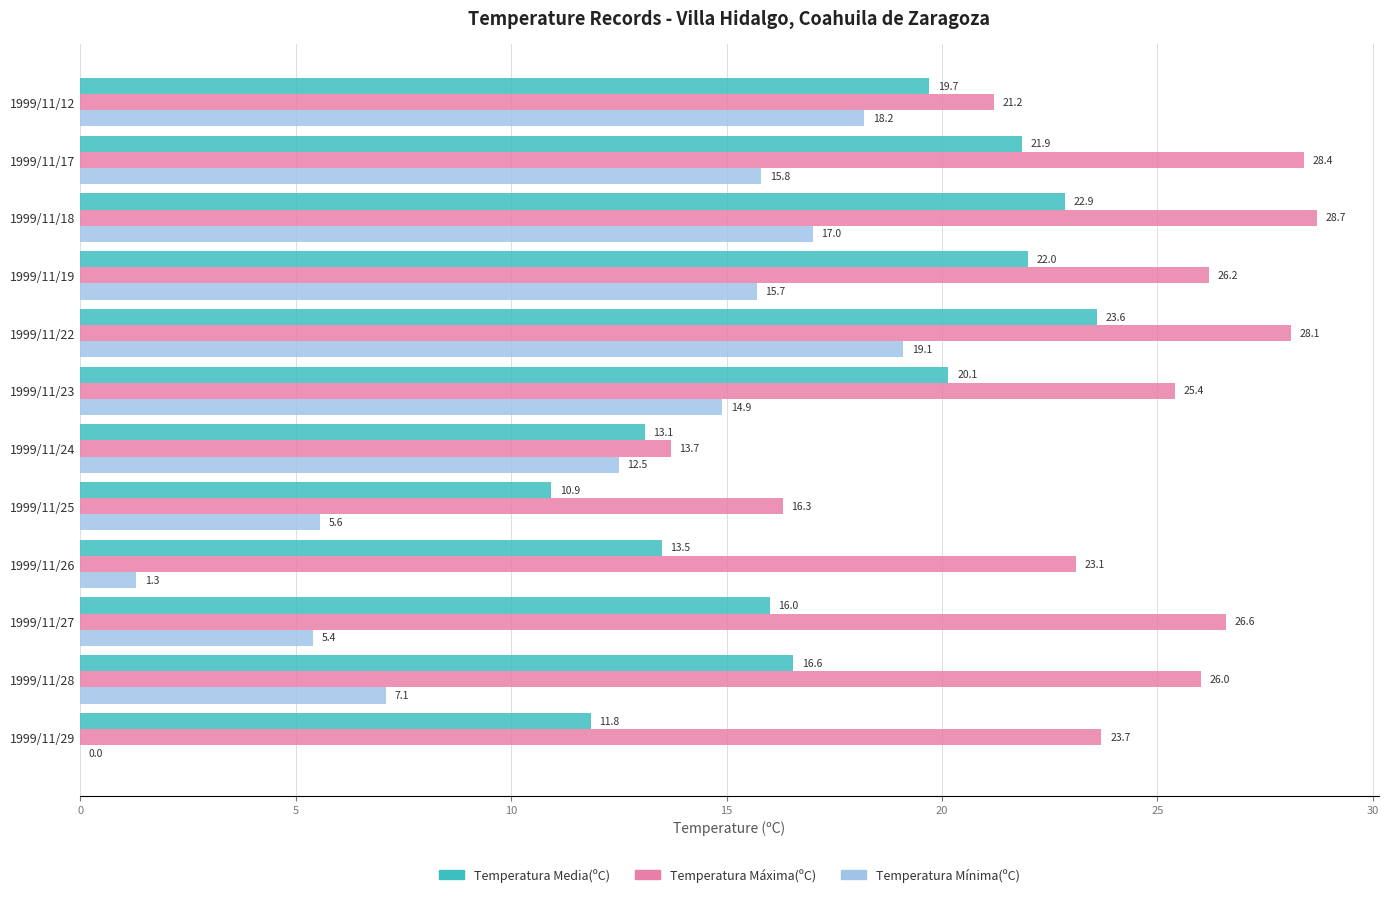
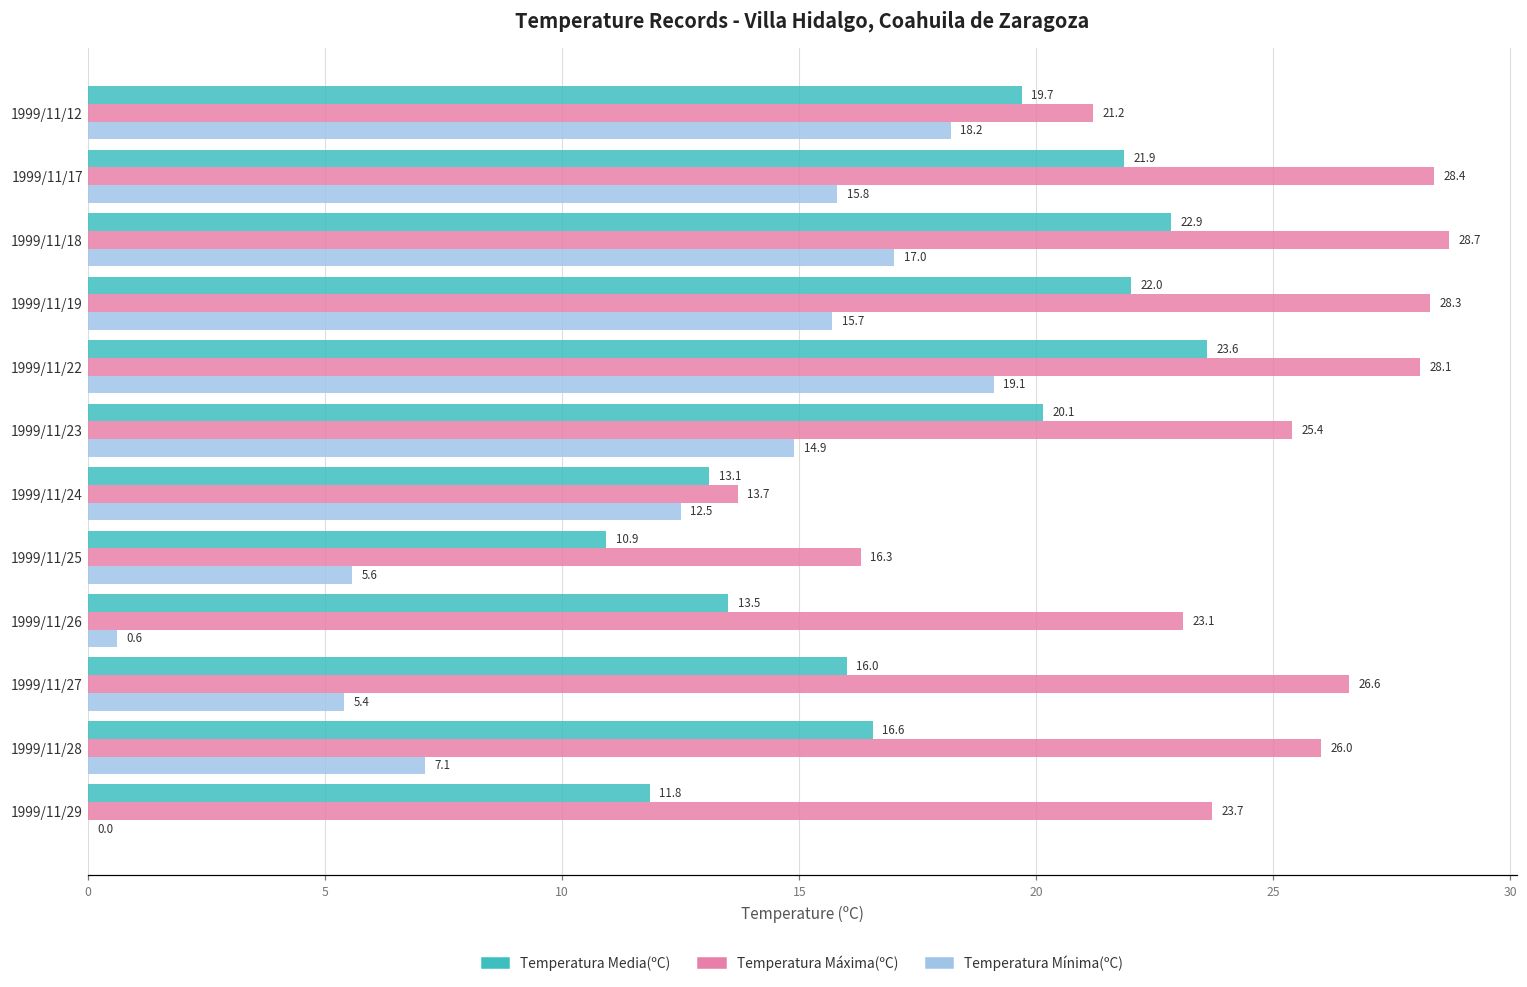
  {
    "Temperatura Media(ºC)": {
      "1999/11/12": 19.7,
      "1999/11/17": 21.9,
      "1999/11/18": 22.9,
      "1999/11/19": 22.0,
      "1999/11/22": 23.6,
      "1999/11/23": 20.1,
      "1999/11/24": 13.1,
      "1999/11/25": 10.9,
      "1999/11/26": 13.5,
      "1999/11/27": 16.0,
      "1999/11/28": 16.6,
      "1999/11/29": 11.8
    },
    "Temperatura Máxima(ºC)": {
      "1999/11/12": 21.2,
      "1999/11/17": 28.4,
      "1999/11/18": 28.7,
-     "1999/11/19": 26.2,
+     "1999/11/19": 28.3,
      "1999/11/22": 28.1,
      "1999/11/23": 25.4,
      "1999/11/24": 13.7,
      "1999/11/25": 16.3,
      "1999/11/26": 23.1,
      "1999/11/27": 26.6,
      "1999/11/28": 26.0,
      "1999/11/29": 23.7
    },
    "Temperatura Mínima(ºC)": {
      "1999/11/12": 18.2,
      "1999/11/17": 15.8,
      "1999/11/18": 17.0,
      "1999/11/19": 15.7,
      "1999/11/22": 19.1,
      "1999/11/23": 14.9,
      "1999/11/24": 12.5,
      "1999/11/25": 5.6,
-     "1999/11/26": 1.3,
+     "1999/11/26": 0.6,
      "1999/11/27": 5.4,
      "1999/11/28": 7.1,
      "1999/11/29": 0.0
    }
  }
